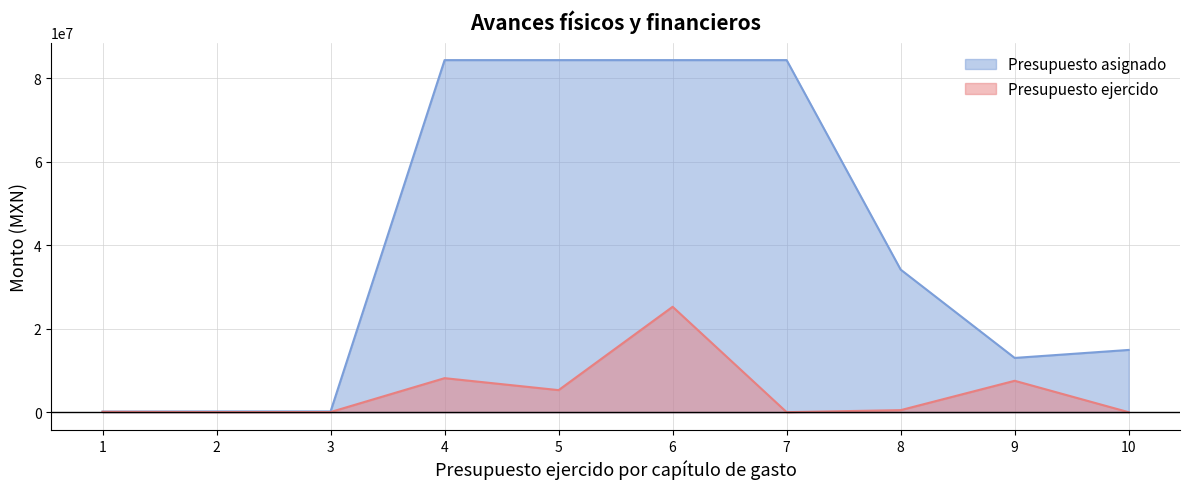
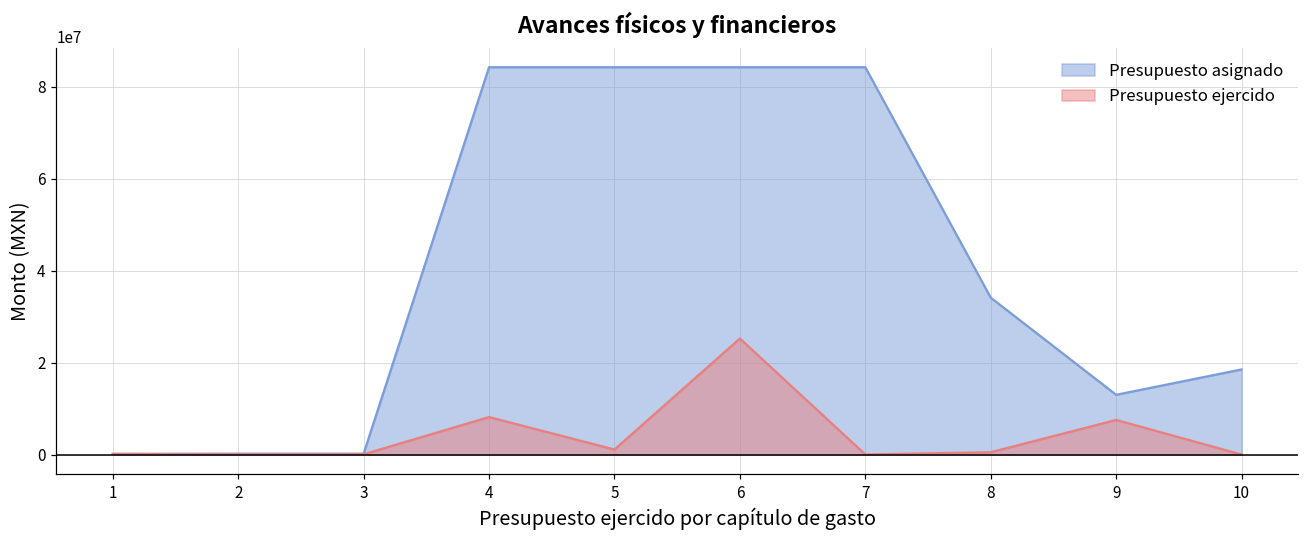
  {
    "Presupuesto asignado": {
      "4": 84000000,
      "5": 84000000,
      "6": 84000000,
      "7": 84000000,
      "8": 34000000,
      "9": 13000000,
-     "10": 15000000
+     "10": 19000000
    },
    "Presupuesto ejercido": {
      "4": 8000000,
-     "5": 5000000,
+     "5": 1000000,
      "6": 25000000,
      "7": 0,
      "8": 0,
      "9": 8000000,
      "10": 0
    }
  }
